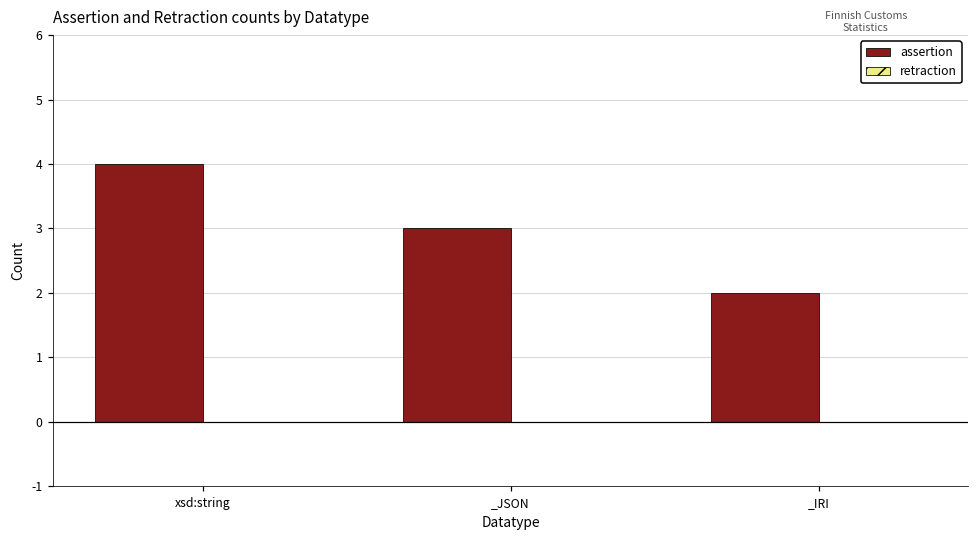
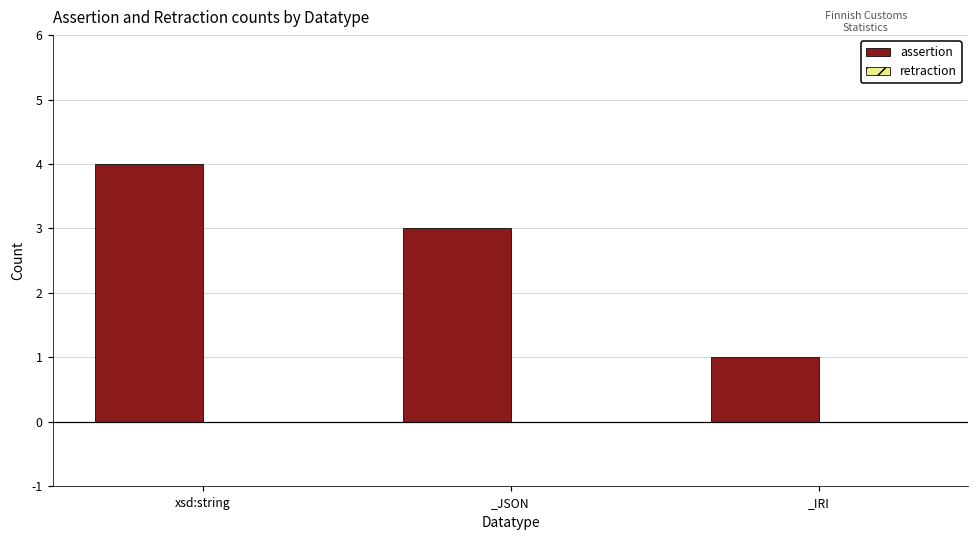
  {
    "assertion": {
      "xsd:string": 4,
      "_JSON": 3,
-     "_IRI": 2
+     "_IRI": 1
    },
    "retraction": {
      "xsd:string": 0,
      "_JSON": 0,
      "_IRI": 0
    }
  }
